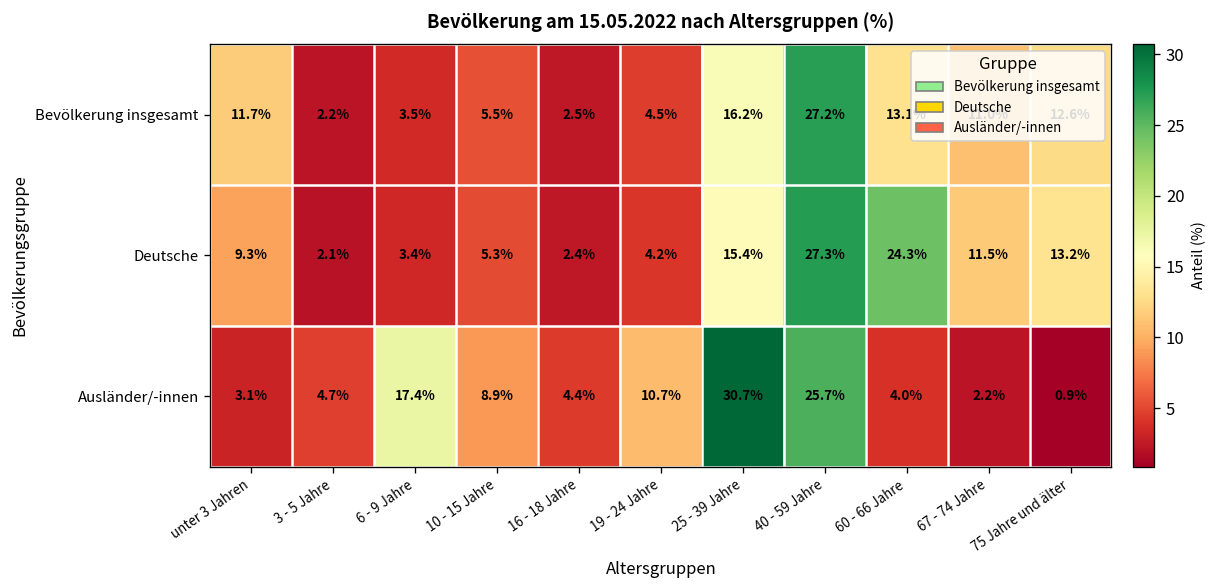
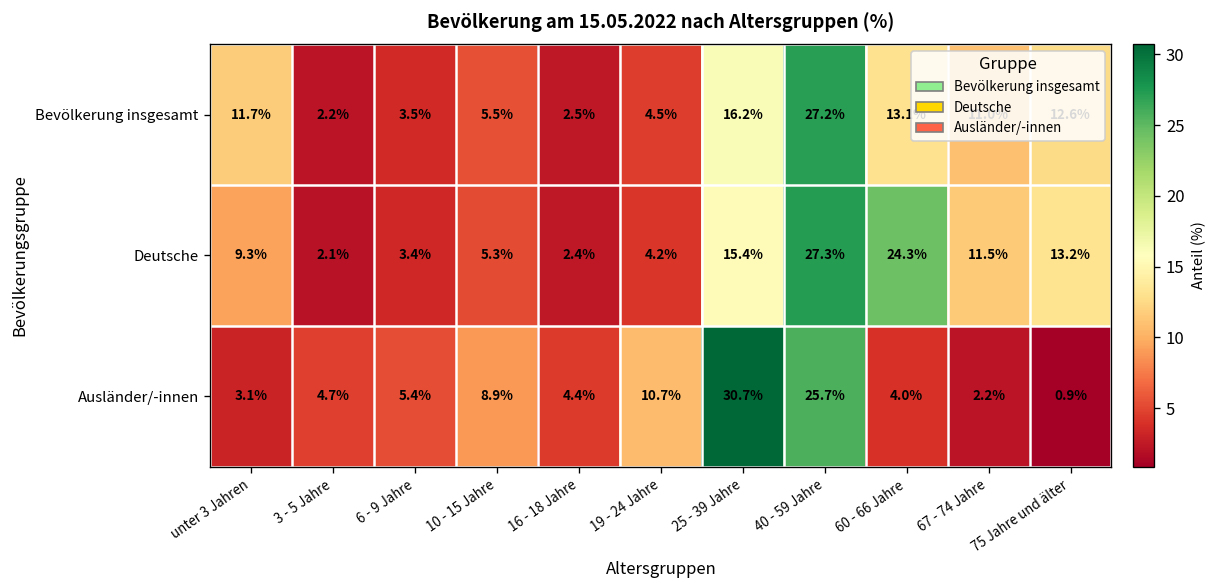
  {
    "Bevölkerung insgesamt": {
      "unter 3 Jahren": "11.7%",
      "3 - 5 Jahre": "2.2%",
      "6 - 9 Jahre": "3.5%",
      "10 - 15 Jahre": "5.5%",
      "16 - 18 Jahre": "2.5%",
      "19 - 24 Jahre": "4.5%",
      "25 - 39 Jahre": "16.2%",
      "40 - 59 Jahre": "27.2%"
    },
    "Deutsche": {
      "unter 3 Jahren": "9.3%",
      "3 - 5 Jahre": "2.1%",
      "6 - 9 Jahre": "3.4%",
      "10 - 15 Jahre": "5.3%",
      "16 - 18 Jahre": "2.4%",
      "19 - 24 Jahre": "4.2%",
      "25 - 39 Jahre": "15.4%",
      "40 - 59 Jahre": "27.3%",
      "60 - 66 Jahre": "24.3%",
      "67 - 74 Jahre": "11.5%",
      "75 Jahre und älter": "13.2%"
    },
    "Ausländer/-innen": {
      "unter 3 Jahren": "3.1%",
      "3 - 5 Jahre": "4.7%",
-     "6 - 9 Jahre": "17.4%",
+     "6 - 9 Jahre": "5.4%",
      "10 - 15 Jahre": "8.9%",
      "16 - 18 Jahre": "4.4%",
      "19 - 24 Jahre": "10.7%",
      "25 - 39 Jahre": "30.7%",
      "40 - 59 Jahre": "25.7%",
      "60 - 66 Jahre": "4.0%",
      "67 - 74 Jahre": "2.2%",
      "75 Jahre und älter": "0.9%"
    }
  }
